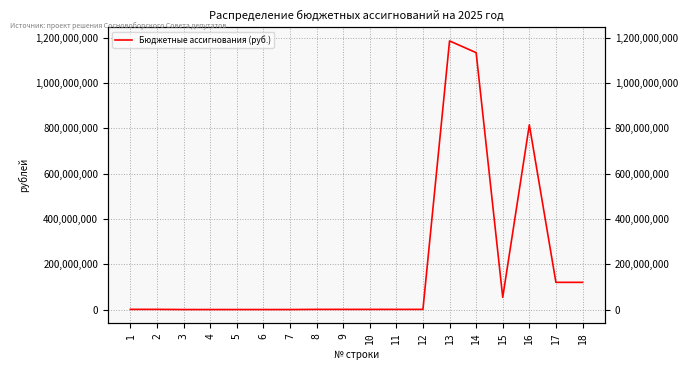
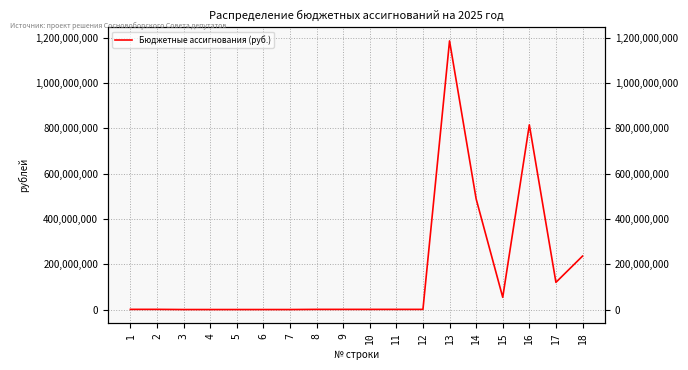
  {
    "1": "0",
    "2": "0",
    "3": "0",
    "4": "0",
    "5": "0",
    "6": "0",
    "7": "0",
    "8": "0",
    "9": "0",
    "10": "0",
    "11": "0",
    "12": "0",
    "13": "1,190,000,000",
-   "14": "1,130,000,000",
+   "14": "490,000,000",
    "15": "50,000,000",
    "16": "820,000,000",
    "17": "120,000,000",
-   "18": "120,000,000"
+   "18": "240,000,000"
  }
